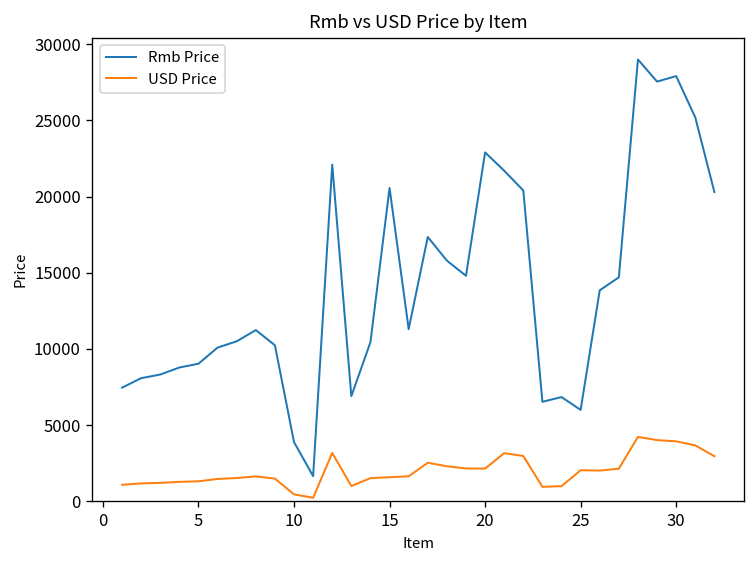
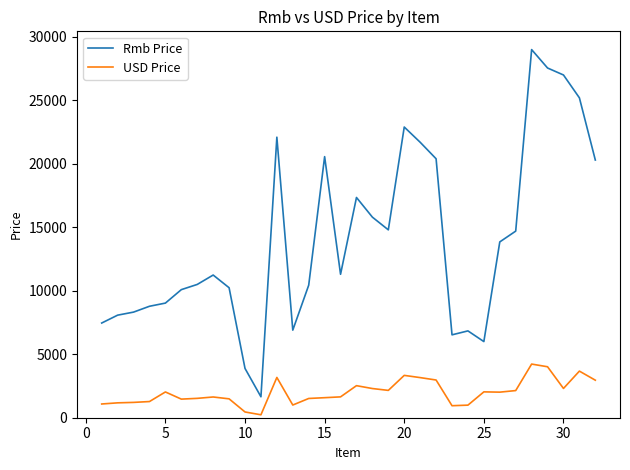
  {
    "Rmb Price": {
      "5": 9000,
      "10": 3900,
      "15": 20600,
      "20": 22900,
      "25": 6000,
-     "30": 27900
+     "30": 27000
    },
    "USD Price": {
-     "5": 1300,
+     "5": 2000,
      "10": 500,
      "15": 1600,
-     "20": 2100,
+     "20": 3300,
      "25": 2000,
-     "30": 3900
+     "30": 2300
    }
  }
